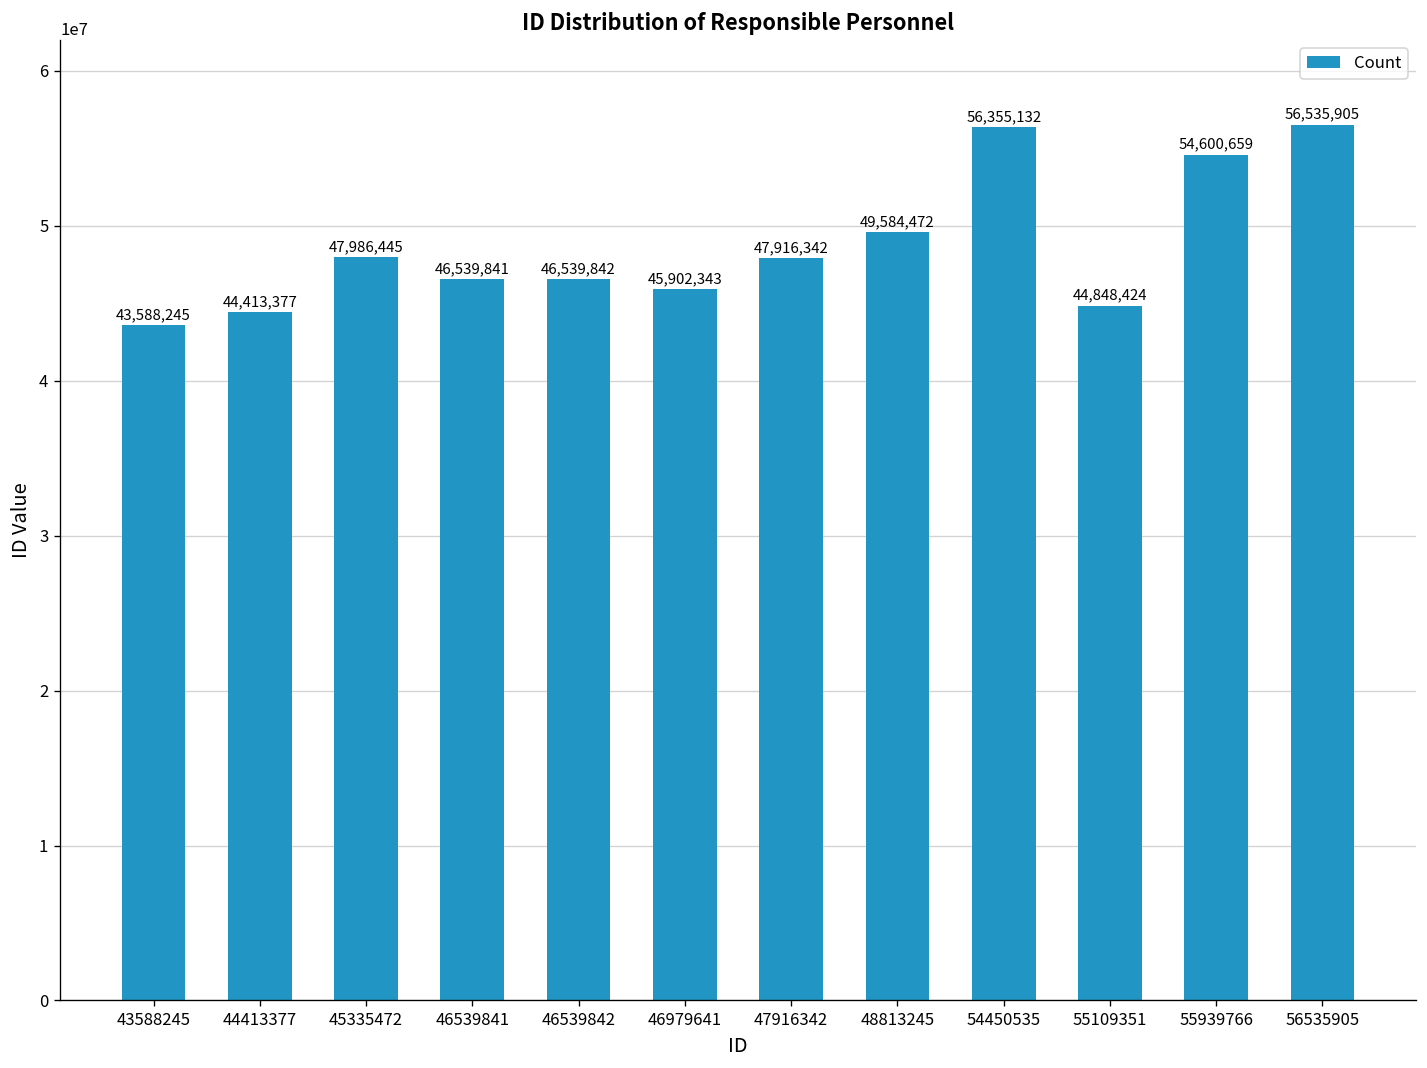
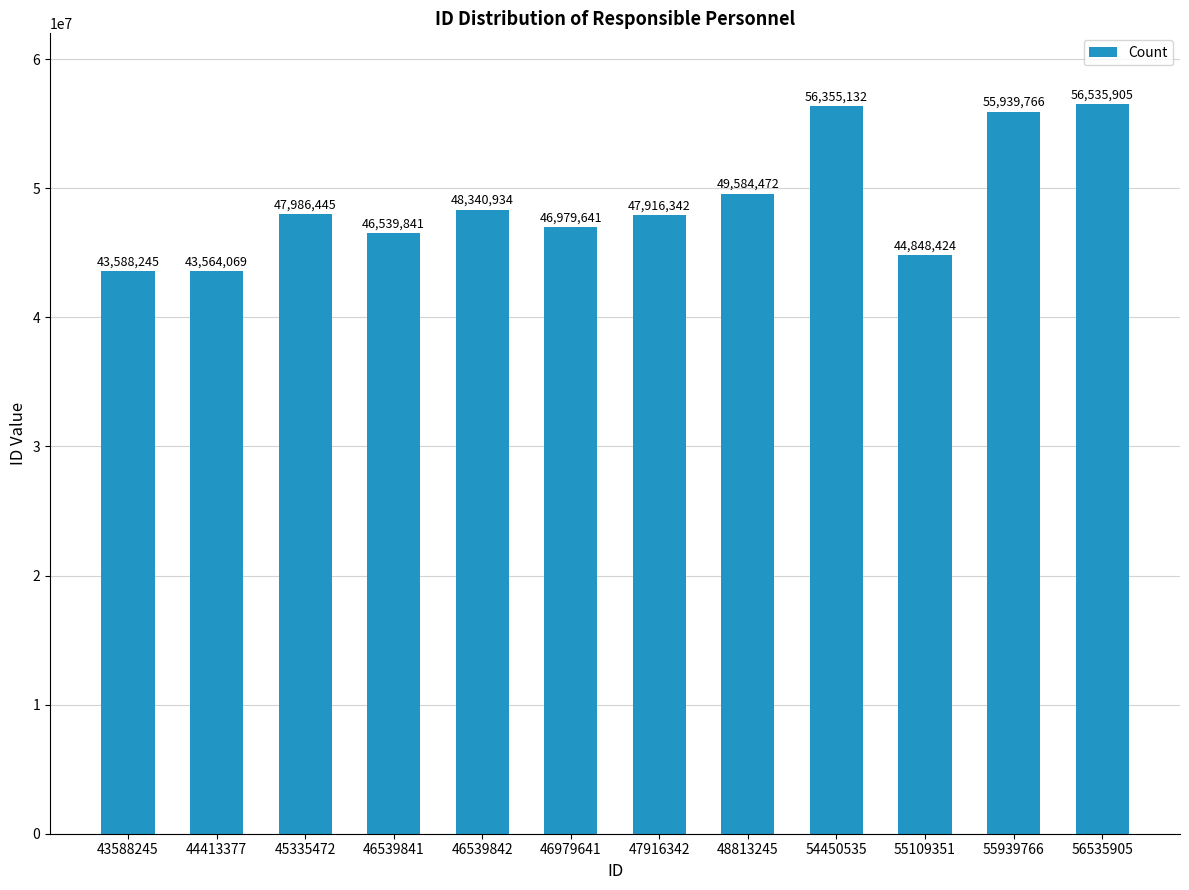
  {
    "43588245": "43,588,245",
-   "44413377": "44,413,377",
+   "44413377": "43,564,069",
    "45335472": "47,986,445",
    "46539841": "46,539,841",
-   "46539842": "46,539,842",
-   "46979641": "45,902,343",
+   "46539842": "48,340,934",
+   "46979641": "46,979,641",
    "47916342": "47,916,342",
    "48813245": "49,584,472",
    "54450535": "56,355,132",
    "55109351": "44,848,424",
-   "55939766": "54,600,659",
+   "55939766": "55,939,766",
    "56535905": "56,535,905"
  }
